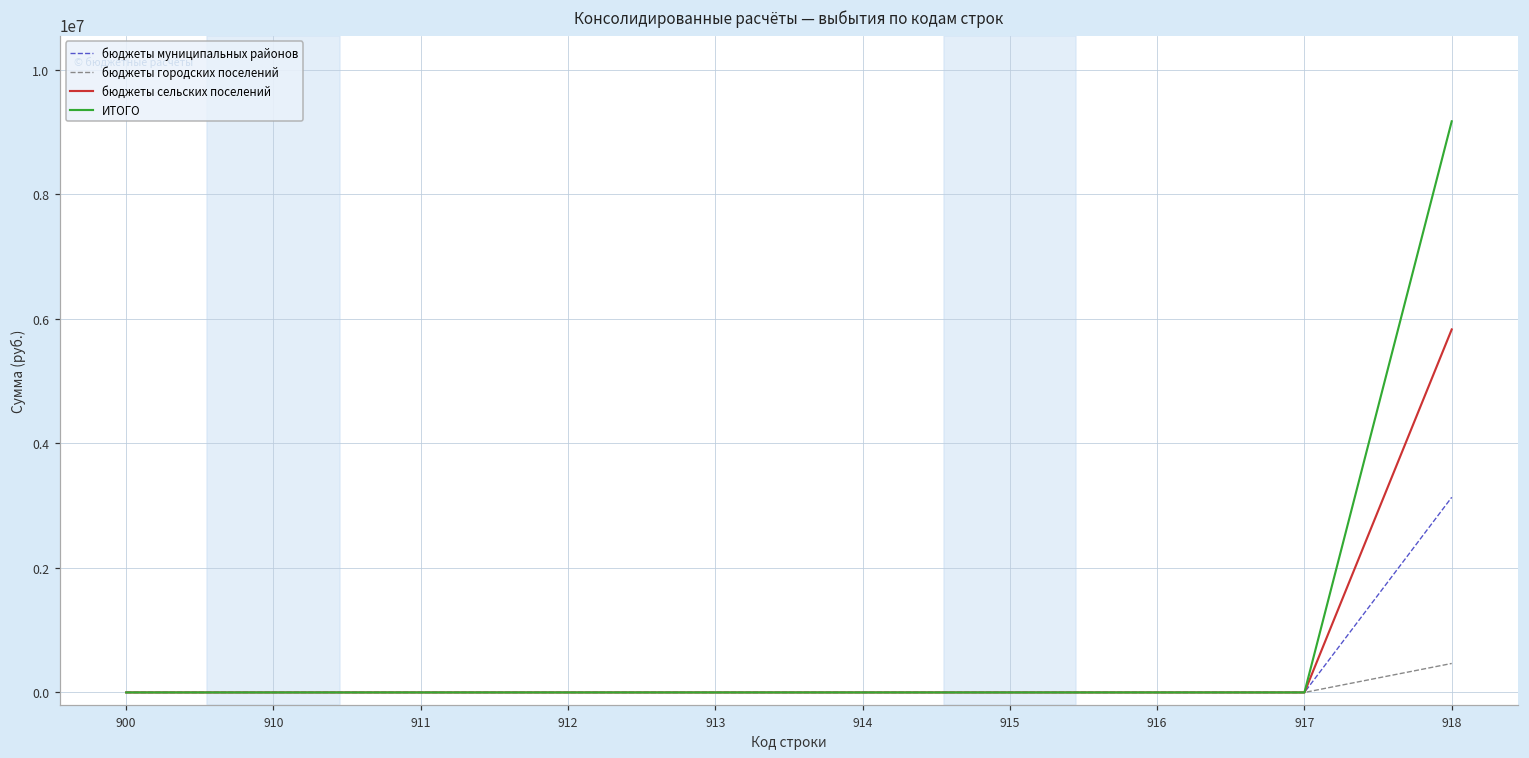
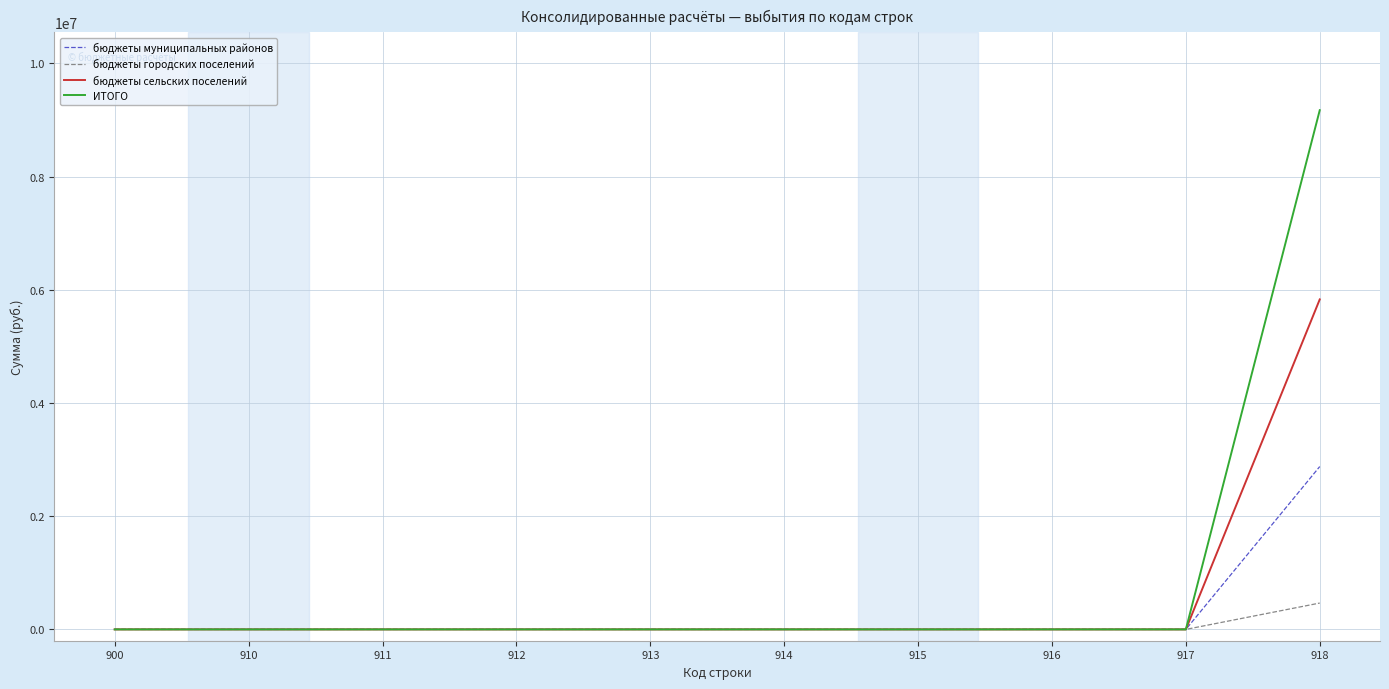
  {
    "бюджеты муниципальных районов": {
-     "918": 3100000
+     "918": 2900000
    },
    "бюджеты городских поселений": {
      "918": 500000
    },
    "бюджеты сельских поселений": {
      "918": 5800000
    },
    "ИТОГО": {
      "918": 9200000
    }
  }
